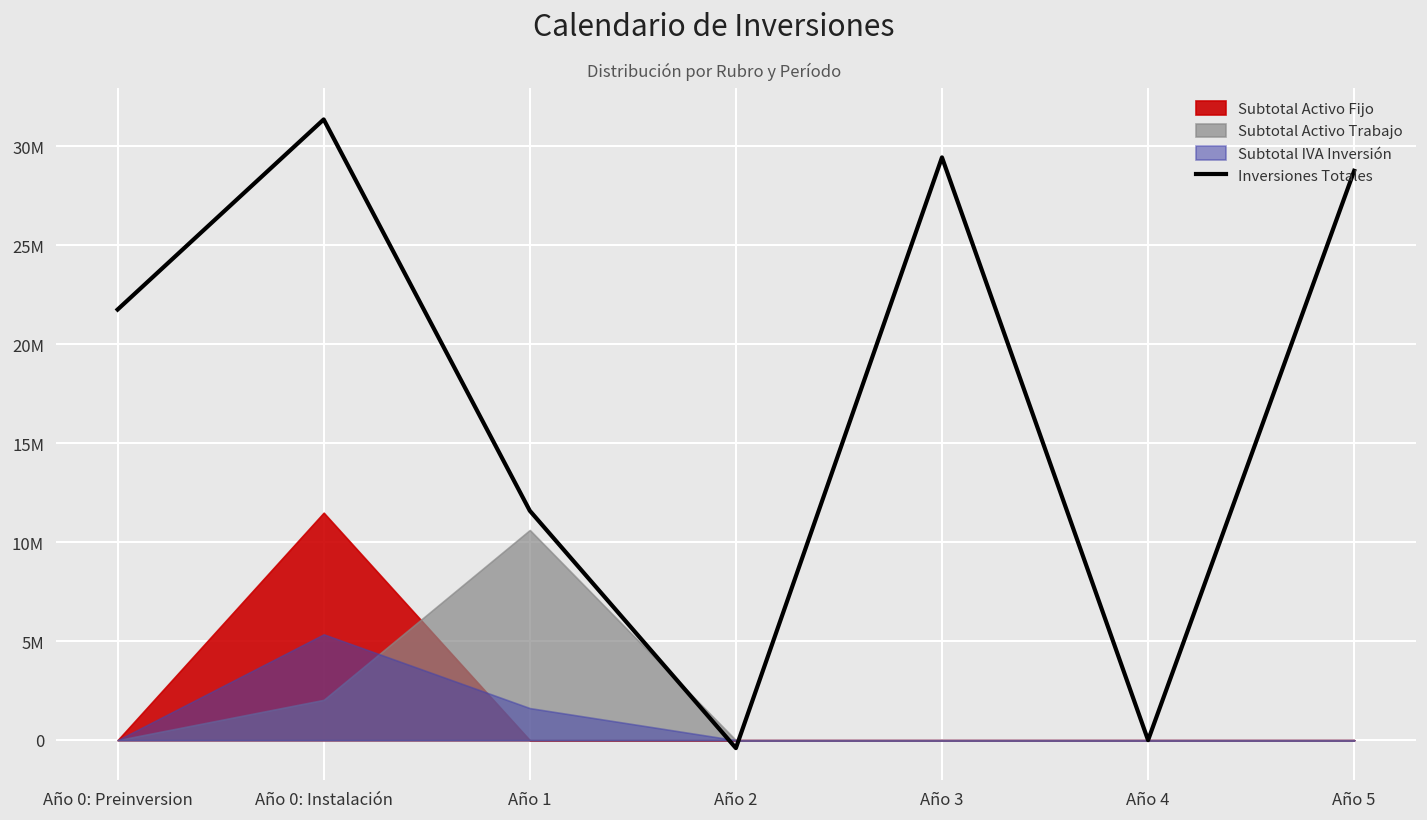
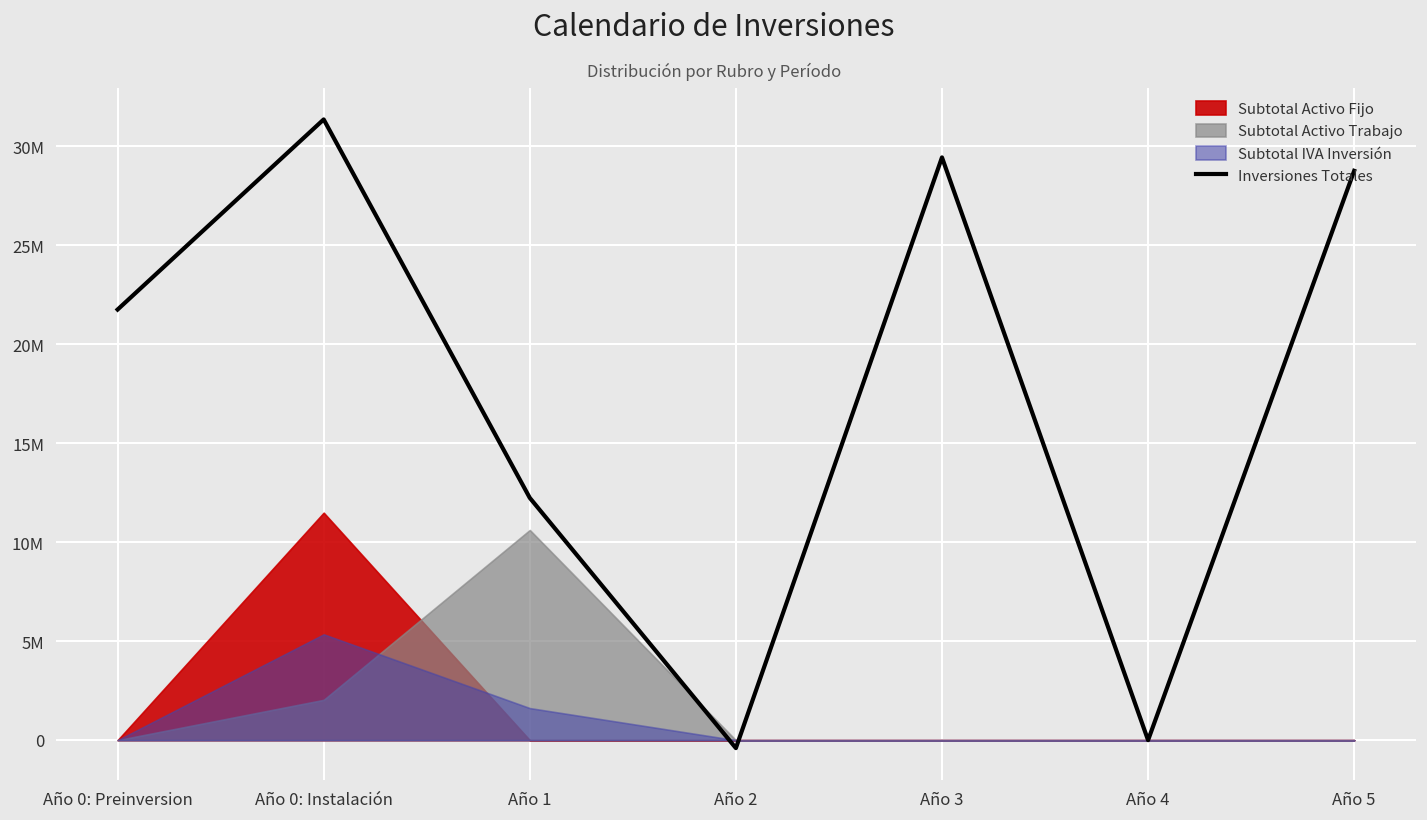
  {
    "Inversiones Totales": {
      "Año 0: Preinversion": 21800000,
      "Año 0: Instalación": 31400000,
-     "Año 1": 11600000,
+     "Año 1": 12200000,
      "Año 2": -400000,
      "Año 3": 29400000,
      "Año 5": 28800000
    },
    "Subtotal Activo Fijo": {
      "Año 0: Instalación": 11500000,
      "Año 1": 0
    },
    "Subtotal Activo Trabajo": {
      "Año 0: Instalación": 2000000,
      "Año 1": 10600000
    },
    "Subtotal IVA Inversión": {
      "Año 0: Instalación": 5300000,
      "Año 1": 1600000
    }
  }
